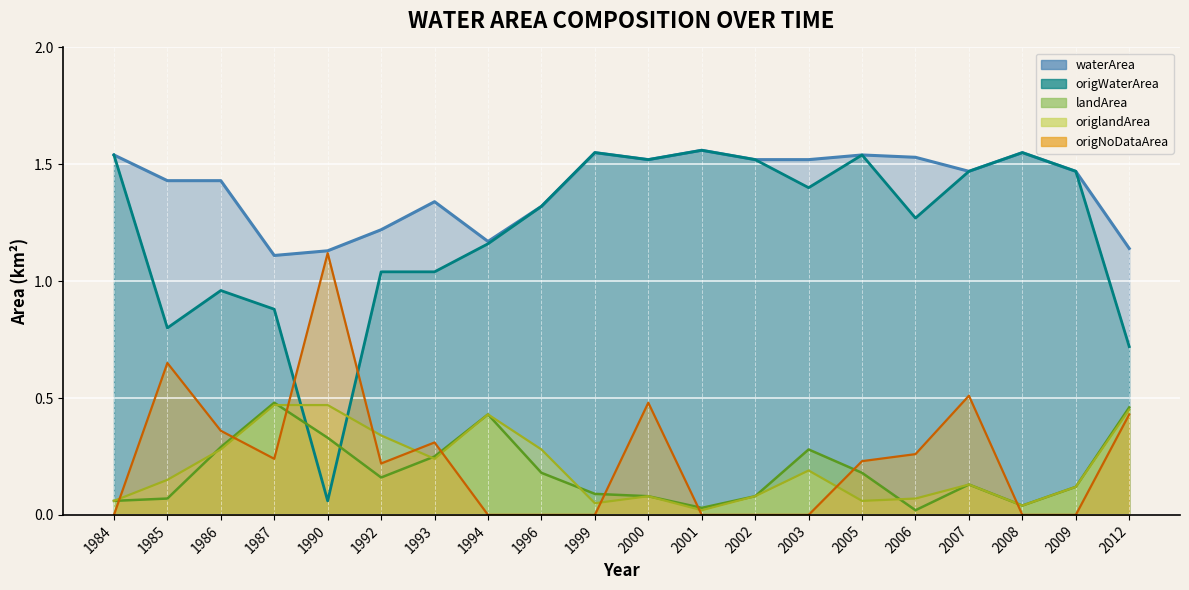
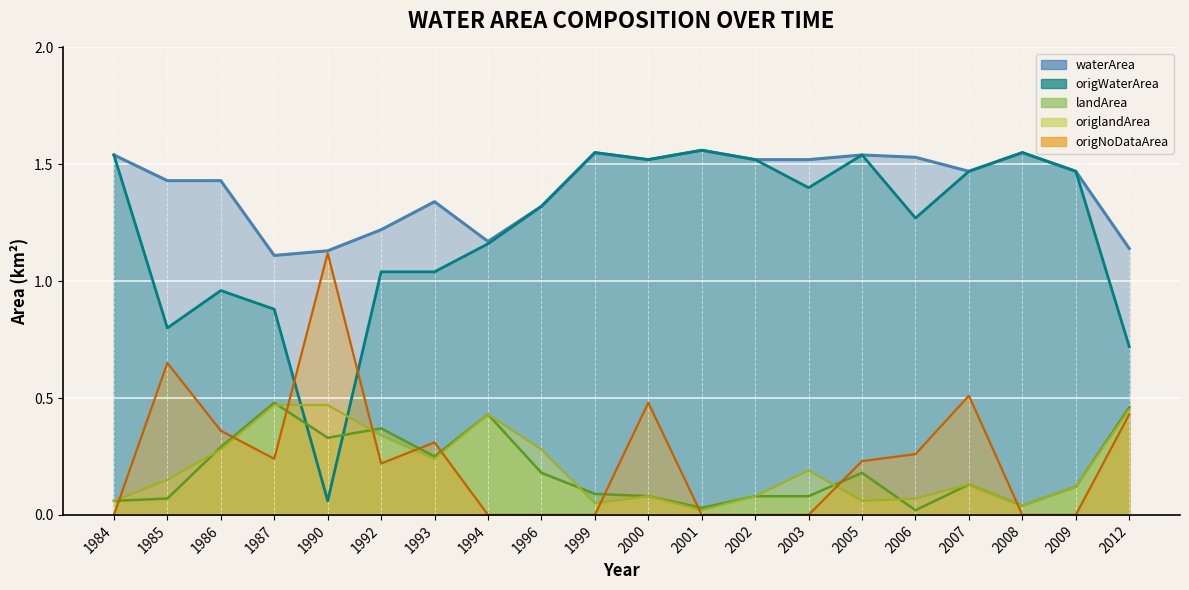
  {
    "landArea": {
      "1985": 0.07,
      "1990": 0.33,
-     "1992": 0.16,
+     "1992": 0.37,
      "1996": 0.18,
      "1999": 0.09,
-     "2003": 0.28,
+     "2003": 0.08,
      "2005": 0.18,
      "2006": 0.02
    }
  }
